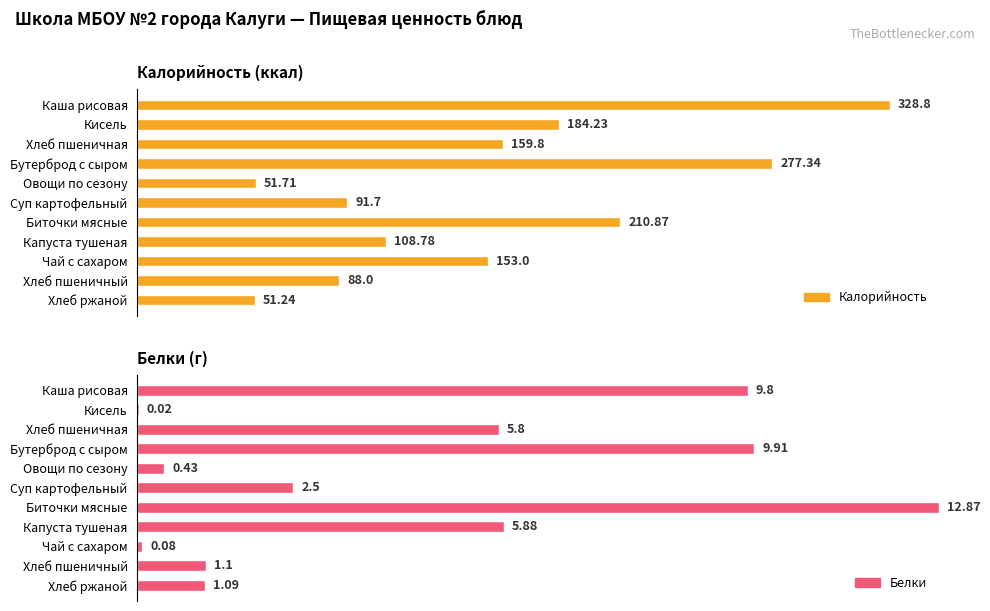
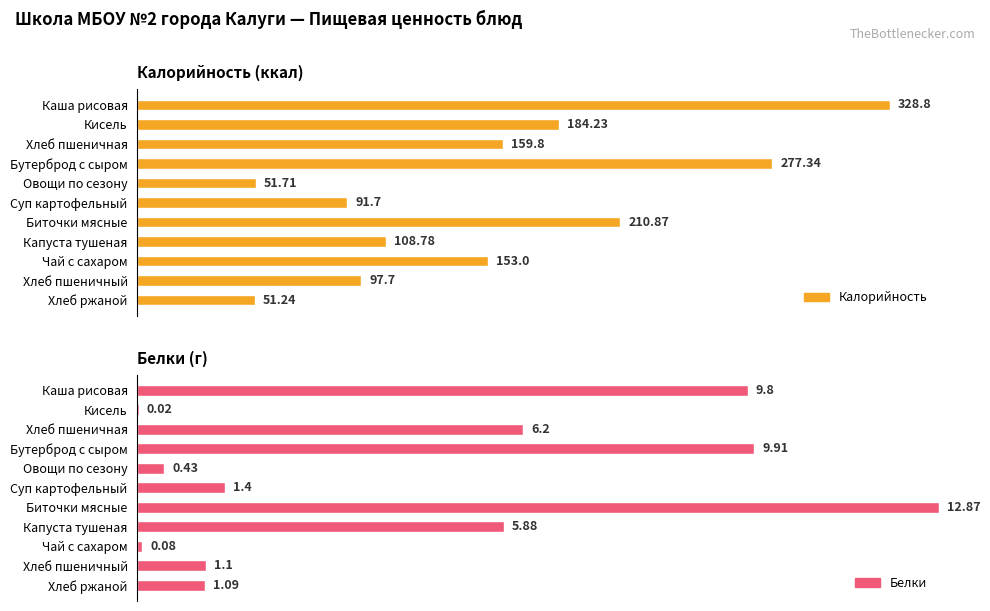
  {
    "Калорийность (ккал)": {
-     "Хлеб пшеничный": 88.0
+     "Хлеб пшеничный": 97.7
    },
    "Белки (г)": {
-     "Хлеб пшеничная": 5.8,
-     "Суп картофельный": 2.5
+     "Хлеб пшеничная": 6.2,
+     "Суп картофельный": 1.4
    }
  }
